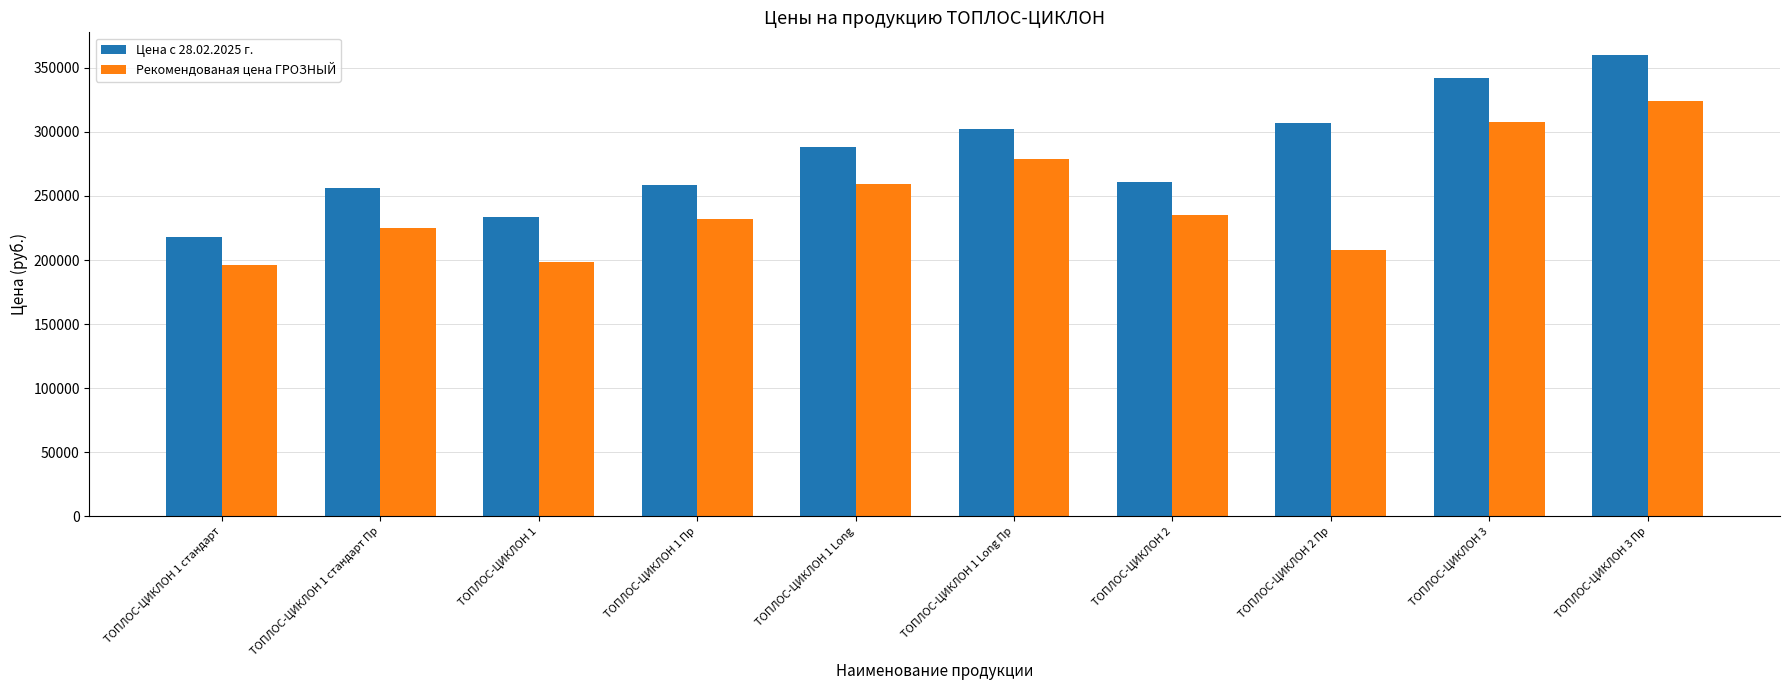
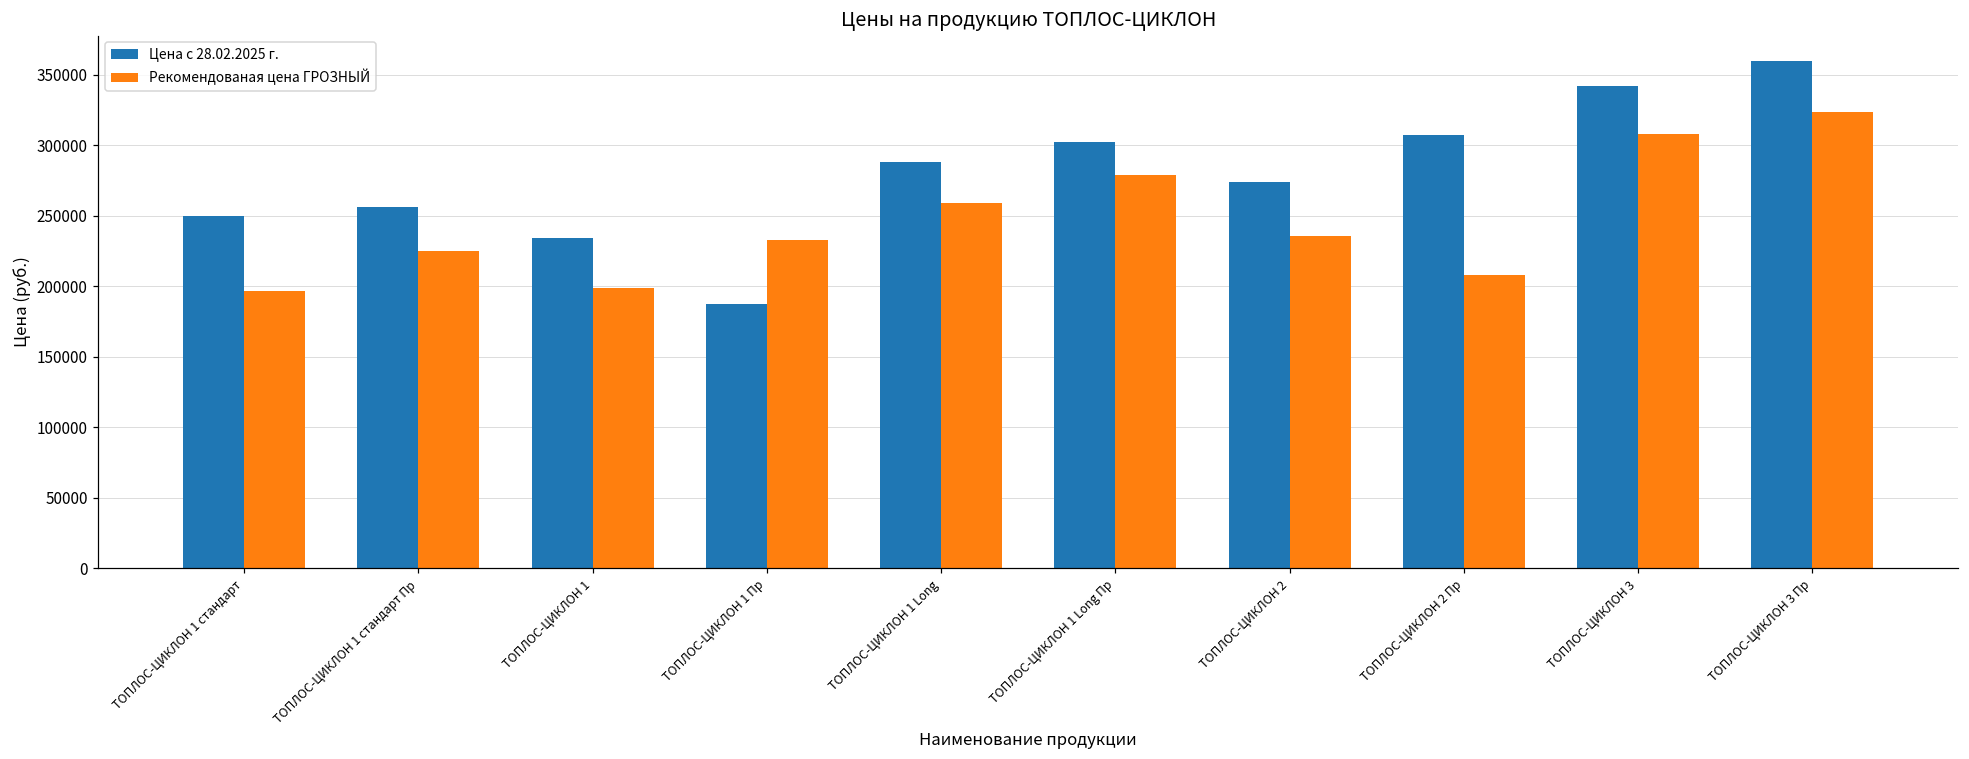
  {
    "Цена с 28.02.2025 г.": {
-     "ТОПЛОС-ЦИКЛОН 1 стандарт": 218000,
+     "ТОПЛОС-ЦИКЛОН 1 стандарт": 250000,
      "ТОПЛОС-ЦИКЛОН 1 стандарт Пр": 256000,
      "ТОПЛОС-ЦИКЛОН 1": 234000,
-     "ТОПЛОС-ЦИКЛОН 1 Пр": 258000,
+     "ТОПЛОС-ЦИКЛОН 1 Пр": 187000,
      "ТОПЛОС-ЦИКЛОН 1 Long": 288000,
      "ТОПЛОС-ЦИКЛОН 1 Long Пр": 302000,
-     "ТОПЛОС-ЦИКЛОН 2": 261000,
+     "ТОПЛОС-ЦИКЛОН 2": 274000,
      "ТОПЛОС-ЦИКЛОН 2 Пр": 307000,
      "ТОПЛОС-ЦИКЛОН 3": 342000,
      "ТОПЛОС-ЦИКЛОН 3 Пр": 360000
    },
    "Рекомендованая цена ГРОЗНЫЙ": {
      "ТОПЛОС-ЦИКЛОН 1 стандарт": 196000,
      "ТОПЛОС-ЦИКЛОН 1 стандарт Пр": 225000,
      "ТОПЛОС-ЦИКЛОН 1": 198000,
      "ТОПЛОС-ЦИКЛОН 1 Пр": 232000,
      "ТОПЛОС-ЦИКЛОН 1 Long": 259000,
      "ТОПЛОС-ЦИКЛОН 1 Long Пр": 279000,
      "ТОПЛОС-ЦИКЛОН 2": 236000,
      "ТОПЛОС-ЦИКЛОН 2 Пр": 208000,
      "ТОПЛОС-ЦИКЛОН 3": 308000,
      "ТОПЛОС-ЦИКЛОН 3 Пр": 324000
    }
  }
